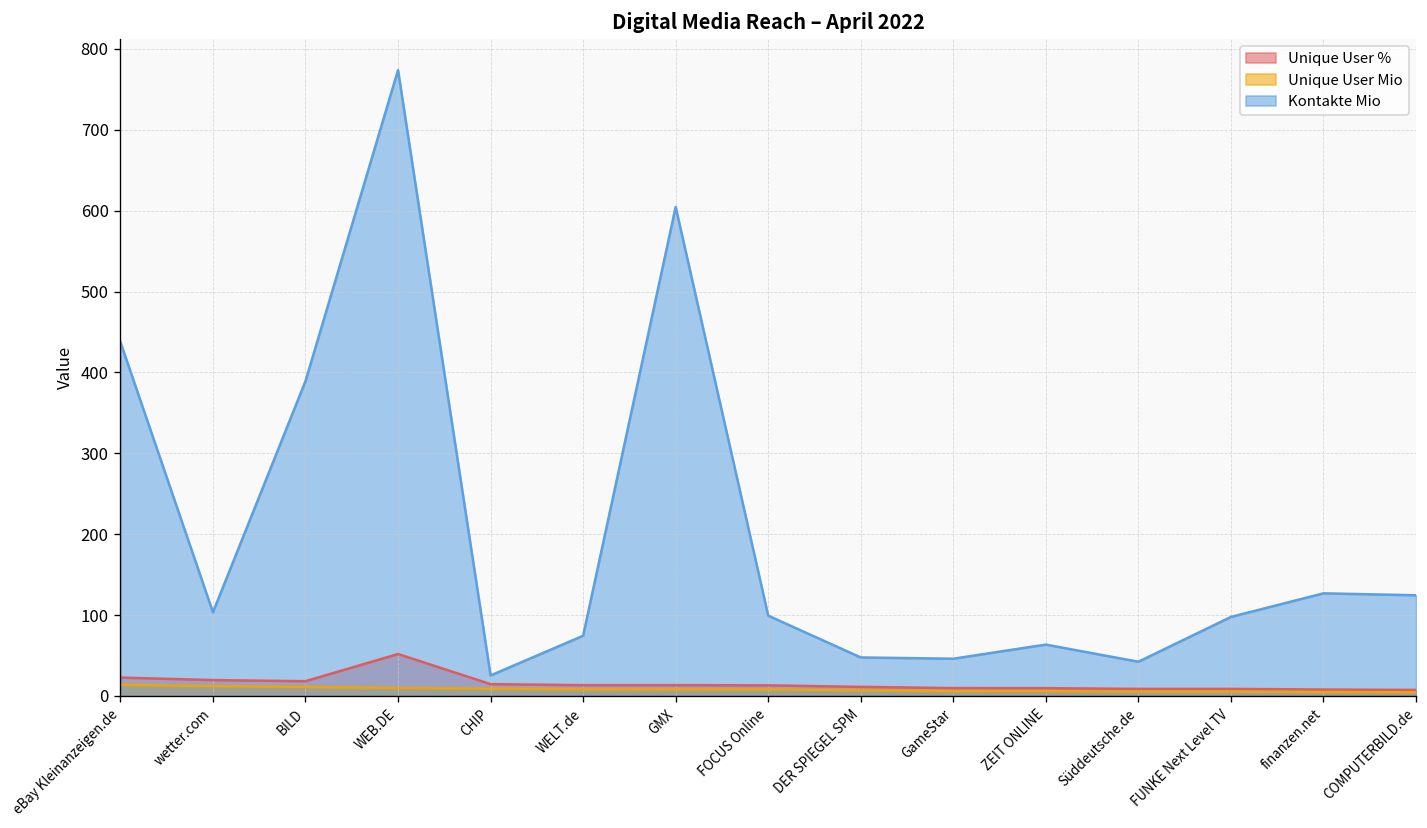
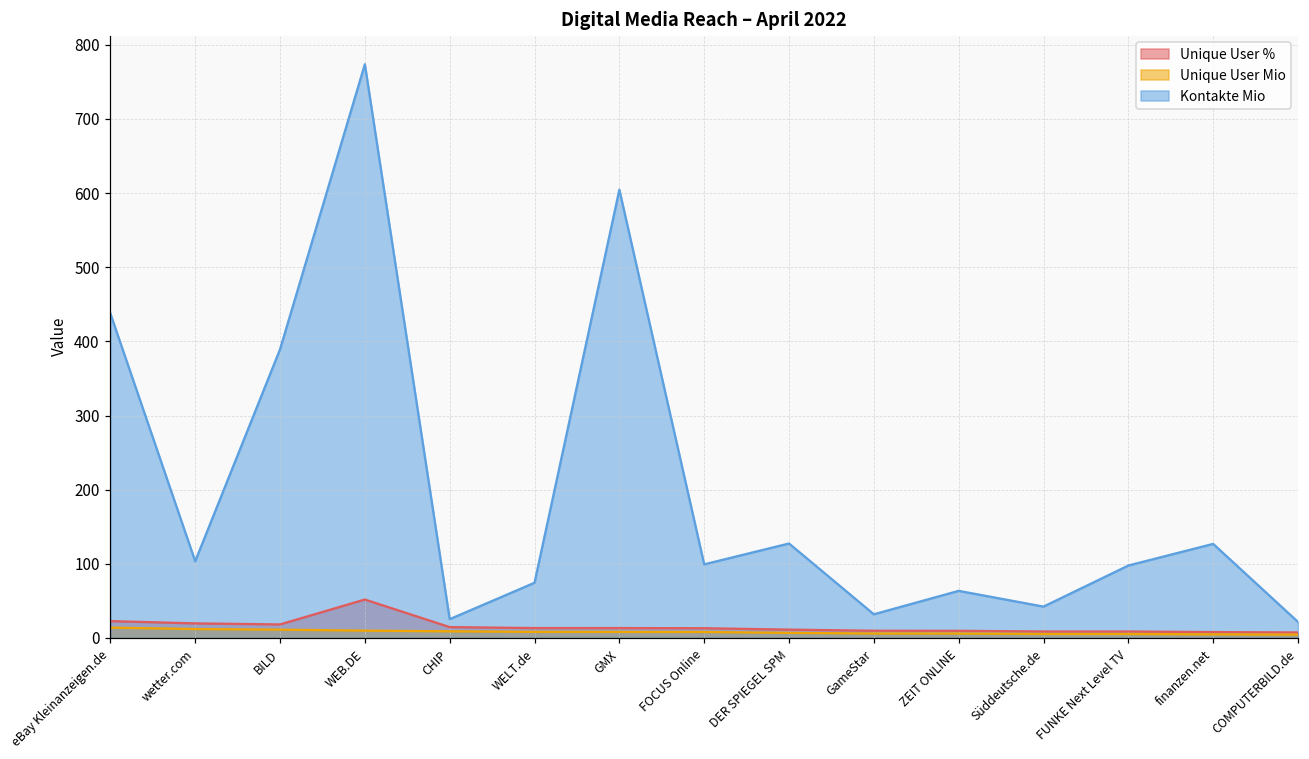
  {
    "Unique User %": {
      "eBay Kleinanzeigen.de": 20,
      "wetter.com": 20,
      "BILD": 20,
      "WEB.DE": 50,
      "CHIP": 10,
      "WELT.de": 10,
      "GMX": 10,
      "FOCUS Online": 10,
      "DER SPIEGEL SPM": 10
    },
    "Unique User Mio": {
      "eBay Kleinanzeigen.de": 10,
      "wetter.com": 10,
      "BILD": 10,
      "WEB.DE": 10,
      "CHIP": 10,
      "WELT.de": 10,
      "GMX": 10,
      "FOCUS Online": 10,
      "DER SPIEGEL SPM": 10
    },
    "Kontakte Mio": {
      "eBay Kleinanzeigen.de": 440,
      "wetter.com": 100,
      "BILD": 390,
      "WEB.DE": 770,
      "CHIP": 30,
      "WELT.de": 70,
      "GMX": 600,
      "FOCUS Online": 100,
-     "DER SPIEGEL SPM": 50,
-     "GameStar": 50,
+     "DER SPIEGEL SPM": 130,
+     "GameStar": 30,
      "ZEIT ONLINE": 60,
      "Süddeutsche.de": 40,
      "FUNKE Next Level TV": 100,
      "finanzen.net": 130,
-     "COMPUTERBILD.de": 120
+     "COMPUTERBILD.de": 20
    }
  }
